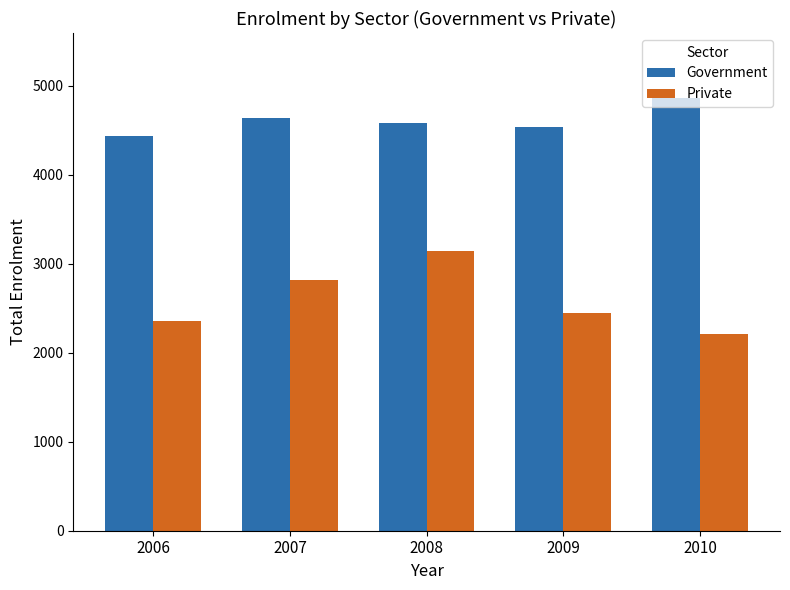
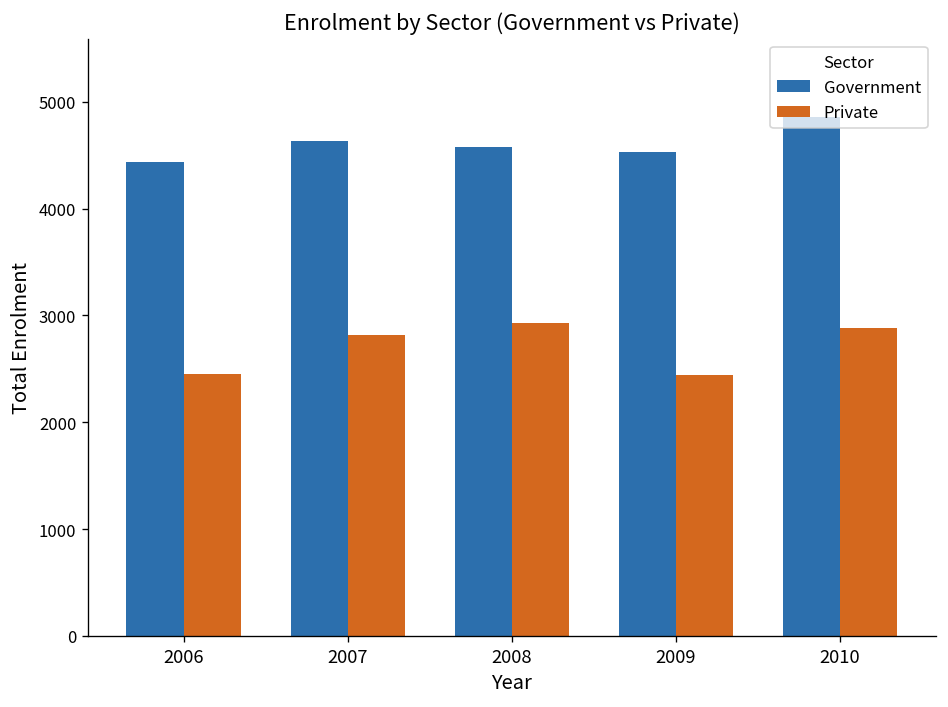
  {
    "Government": {
      "2006": 4400,
      "2007": 4600,
      "2008": 4600,
      "2009": 4500
    },
    "Private": {
-     "2006": 2400,
+     "2006": 2500,
      "2007": 2800,
-     "2008": 3100,
+     "2008": 2900,
      "2009": 2400,
-     "2010": 2200
+     "2010": 2900
    }
  }
